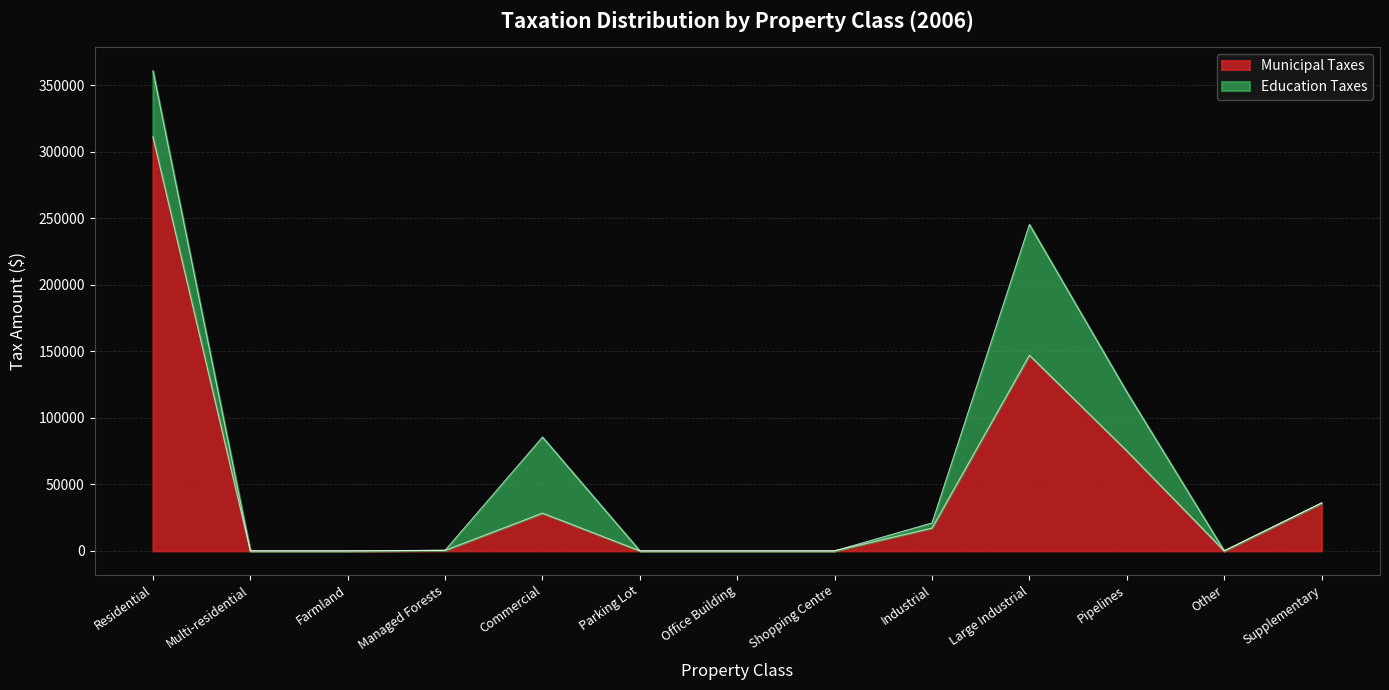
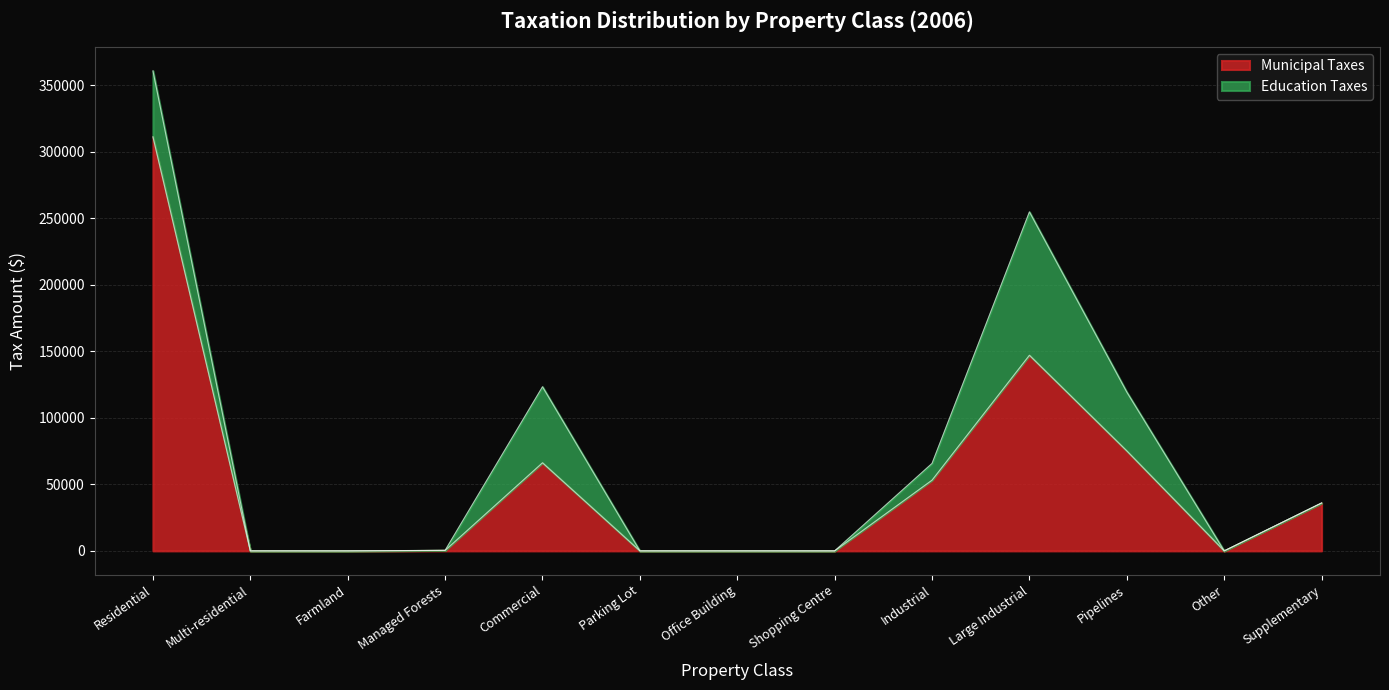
  {
    "Municipal Taxes": {
      "Residential": 311000,
-     "Commercial": 28000,
-     "Industrial": 17000,
+     "Commercial": 66000,
+     "Industrial": 53000,
      "Large Industrial": 147000,
      "Pipelines": 75000
    },
    "Education Taxes": {
      "Residential": 50000,
      "Commercial": 57000,
-     "Industrial": 4000,
-     "Large Industrial": 98000,
+     "Industrial": 13000,
+     "Large Industrial": 108000,
      "Pipelines": 44000
    }
  }
